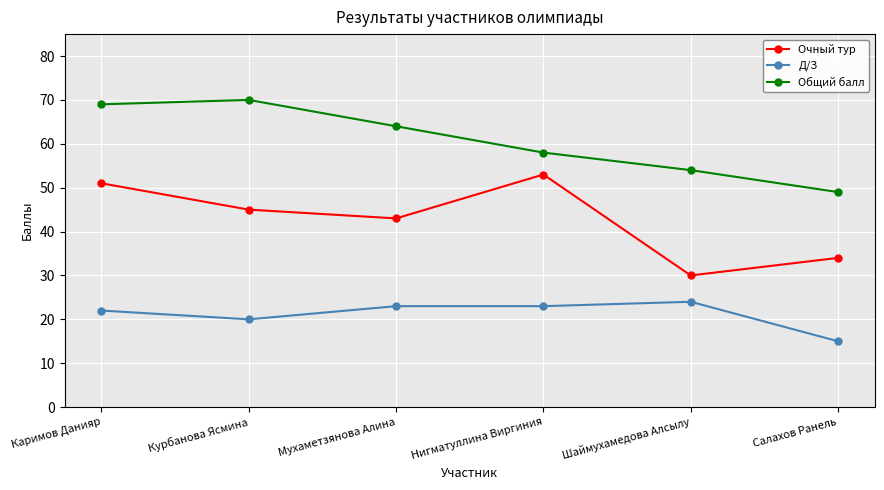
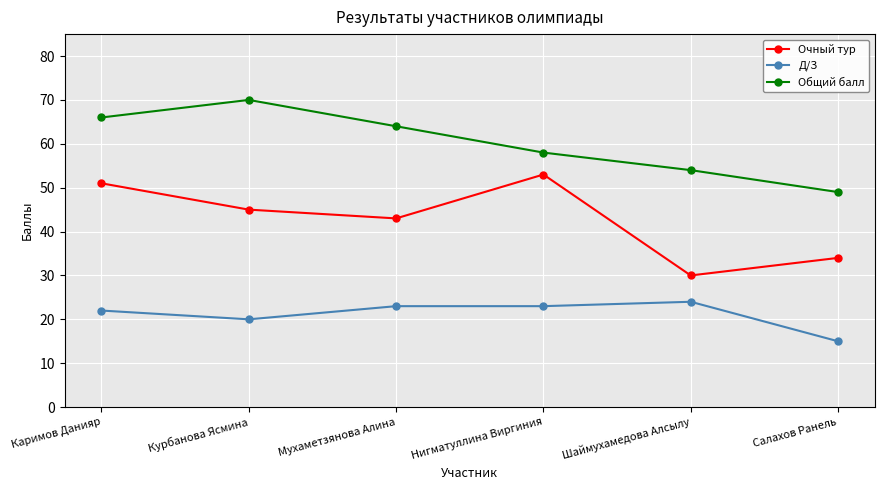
  {
    "Очный тур": {
      "Каримов Данияр": 51,
      "Курбанова Ясмина": 45,
      "Мухаметзянова Алина": 43,
      "Нигматуллина Виргиния": 53,
      "Шаймухамедова Алсылу": 30,
      "Салахов Ранель": 34
    },
    "Д/З": {
      "Каримов Данияр": 22,
      "Курбанова Ясмина": 20,
      "Мухаметзянова Алина": 23,
      "Нигматуллина Виргиния": 23,
      "Шаймухамедова Алсылу": 24,
      "Салахов Ранель": 15
    },
    "Общий балл": {
-     "Каримов Данияр": 69,
+     "Каримов Данияр": 66,
      "Курбанова Ясмина": 70,
      "Мухаметзянова Алина": 64,
      "Нигматуллина Виргиния": 58,
      "Шаймухамедова Алсылу": 54,
      "Салахов Ранель": 49
    }
  }
